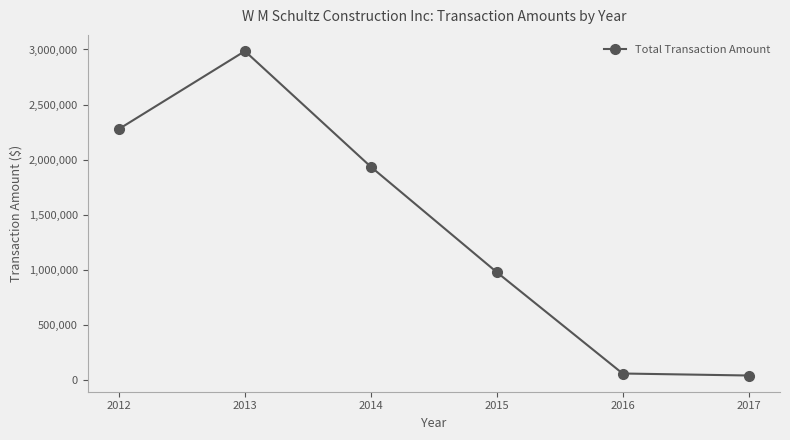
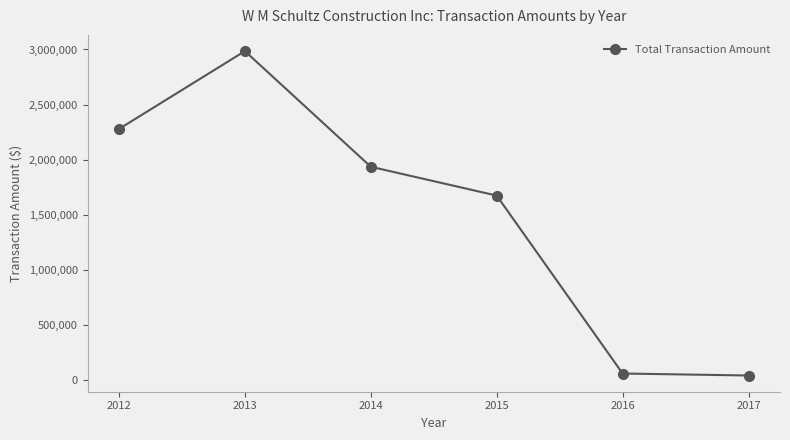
  {
    "2012": "2,280,000",
    "2013": "2,990,000",
    "2014": "1,940,000",
-   "2015": "980,000",
+   "2015": "1,670,000",
    "2016": "60,000",
    "2017": "40,000"
  }
